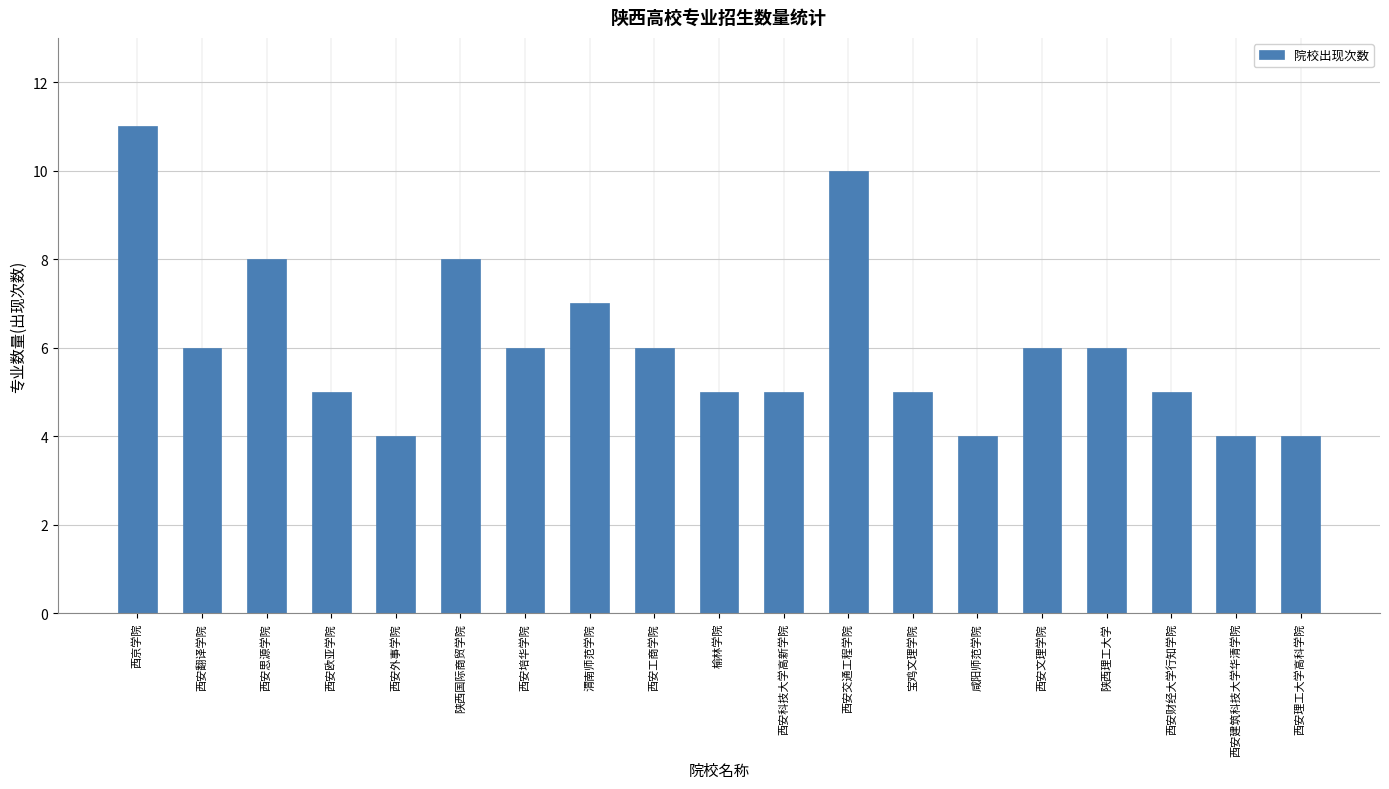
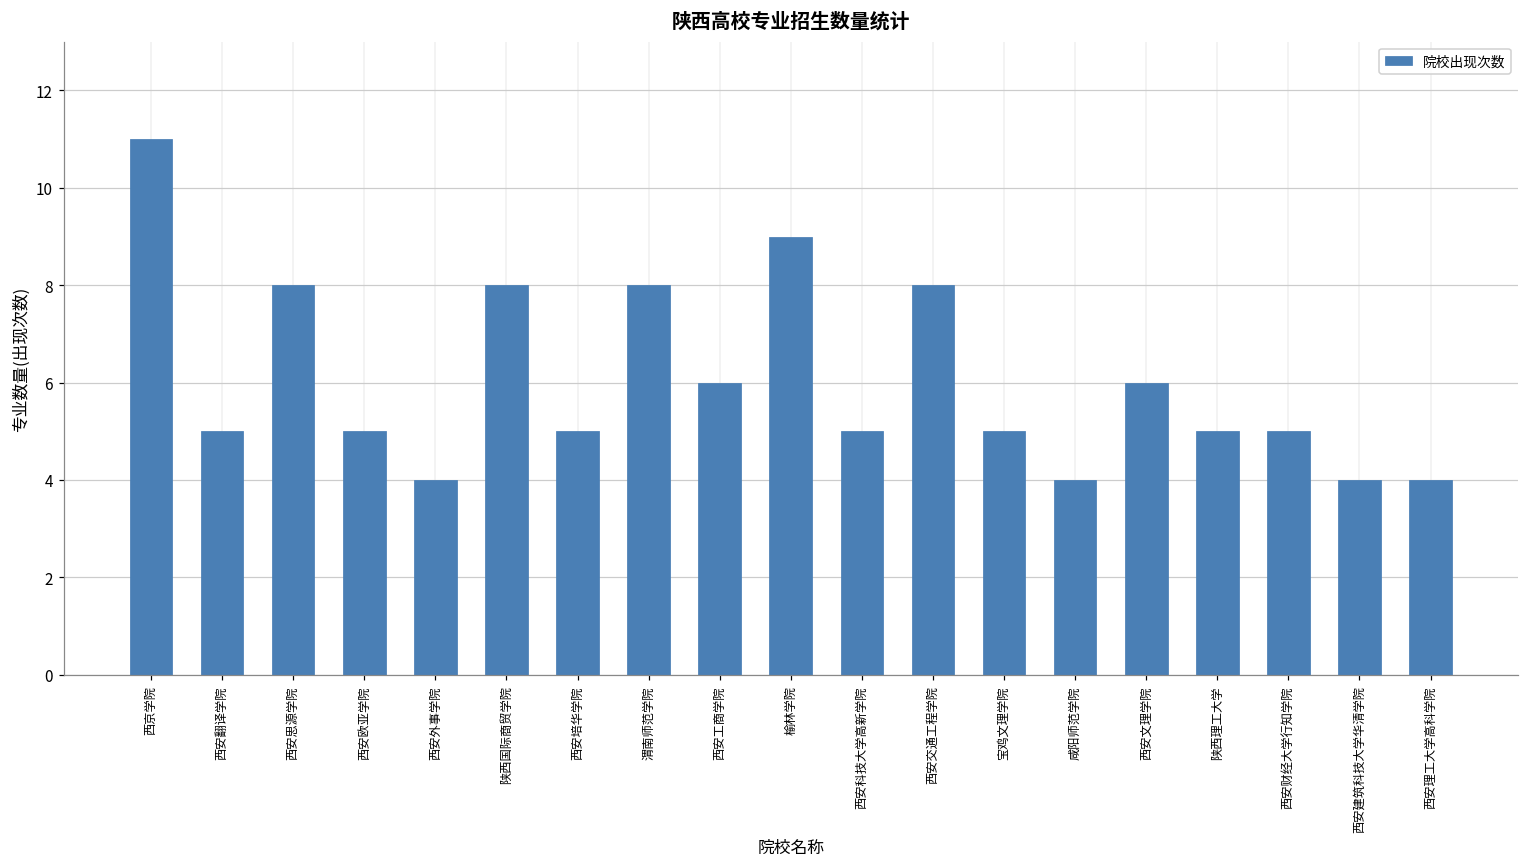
  {
    "西京学院": 11,
-   "西安翻译学院": 6,
+   "西安翻译学院": 5,
    "西安思源学院": 8,
    "西安欧亚学院": 5,
    "西安外事学院": 4,
    "陕西国际商贸学院": 8,
-   "西安培华学院": 6,
-   "渭南师范学院": 7,
+   "西安培华学院": 5,
+   "渭南师范学院": 8,
    "西安工商学院": 6,
-   "榆林学院": 5,
+   "榆林学院": 9,
    "西安科技大学高新学院": 5,
-   "西安交通工程学院": 10,
+   "西安交通工程学院": 8,
    "宝鸡文理学院": 5,
    "咸阳师范学院": 4,
    "西安文理学院": 6,
-   "陕西理工大学": 6,
+   "陕西理工大学": 5,
    "西安财经大学行知学院": 5,
    "西安建筑科技大学华清学院": 4,
    "西安理工大学高科学院": 4
  }
